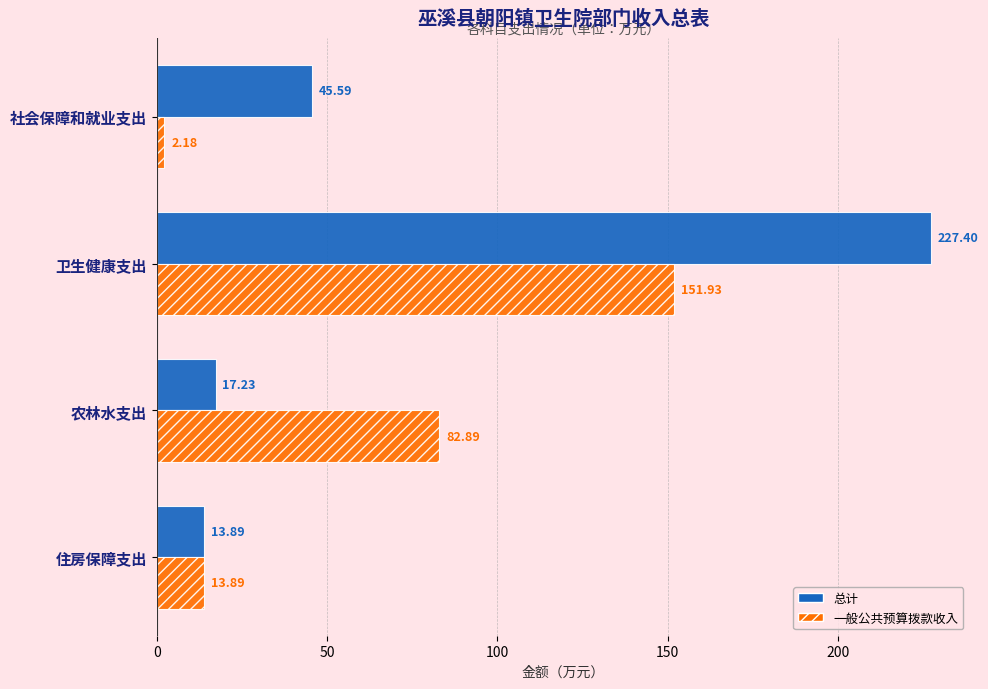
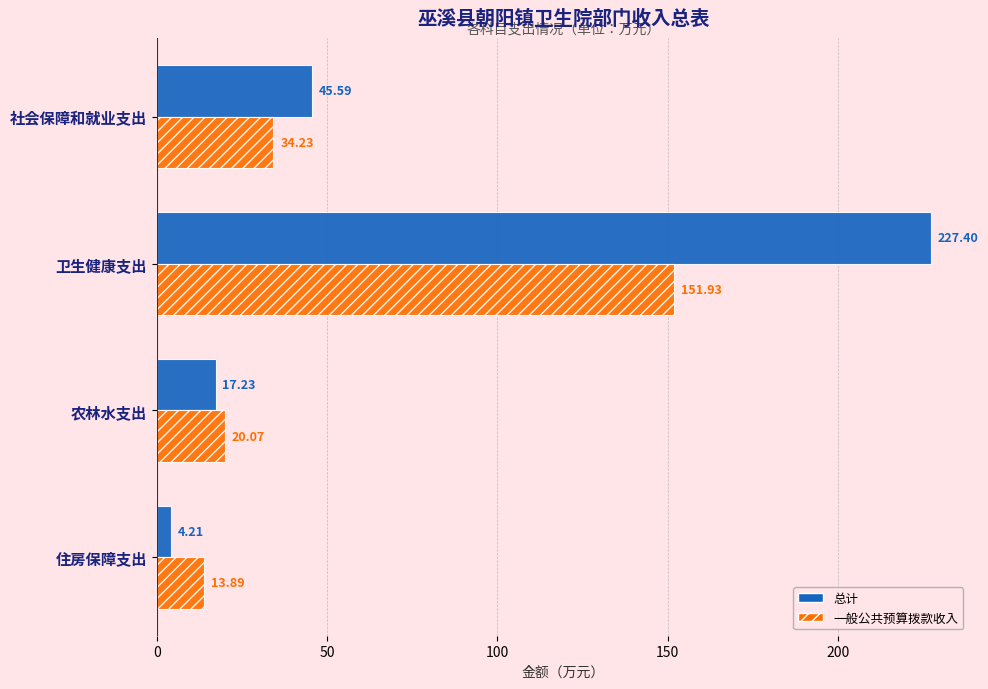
  {
    "总计": {
      "社会保障和就业支出": 45.59,
      "卫生健康支出": 227.40,
      "农林水支出": 17.23,
-     "住房保障支出": 13.89
+     "住房保障支出": 4.21
    },
    "一般公共预算拨款收入": {
-     "社会保障和就业支出": 2.18,
+     "社会保障和就业支出": 34.23,
      "卫生健康支出": 151.93,
-     "农林水支出": 82.89,
+     "农林水支出": 20.07,
      "住房保障支出": 13.89
    }
  }
